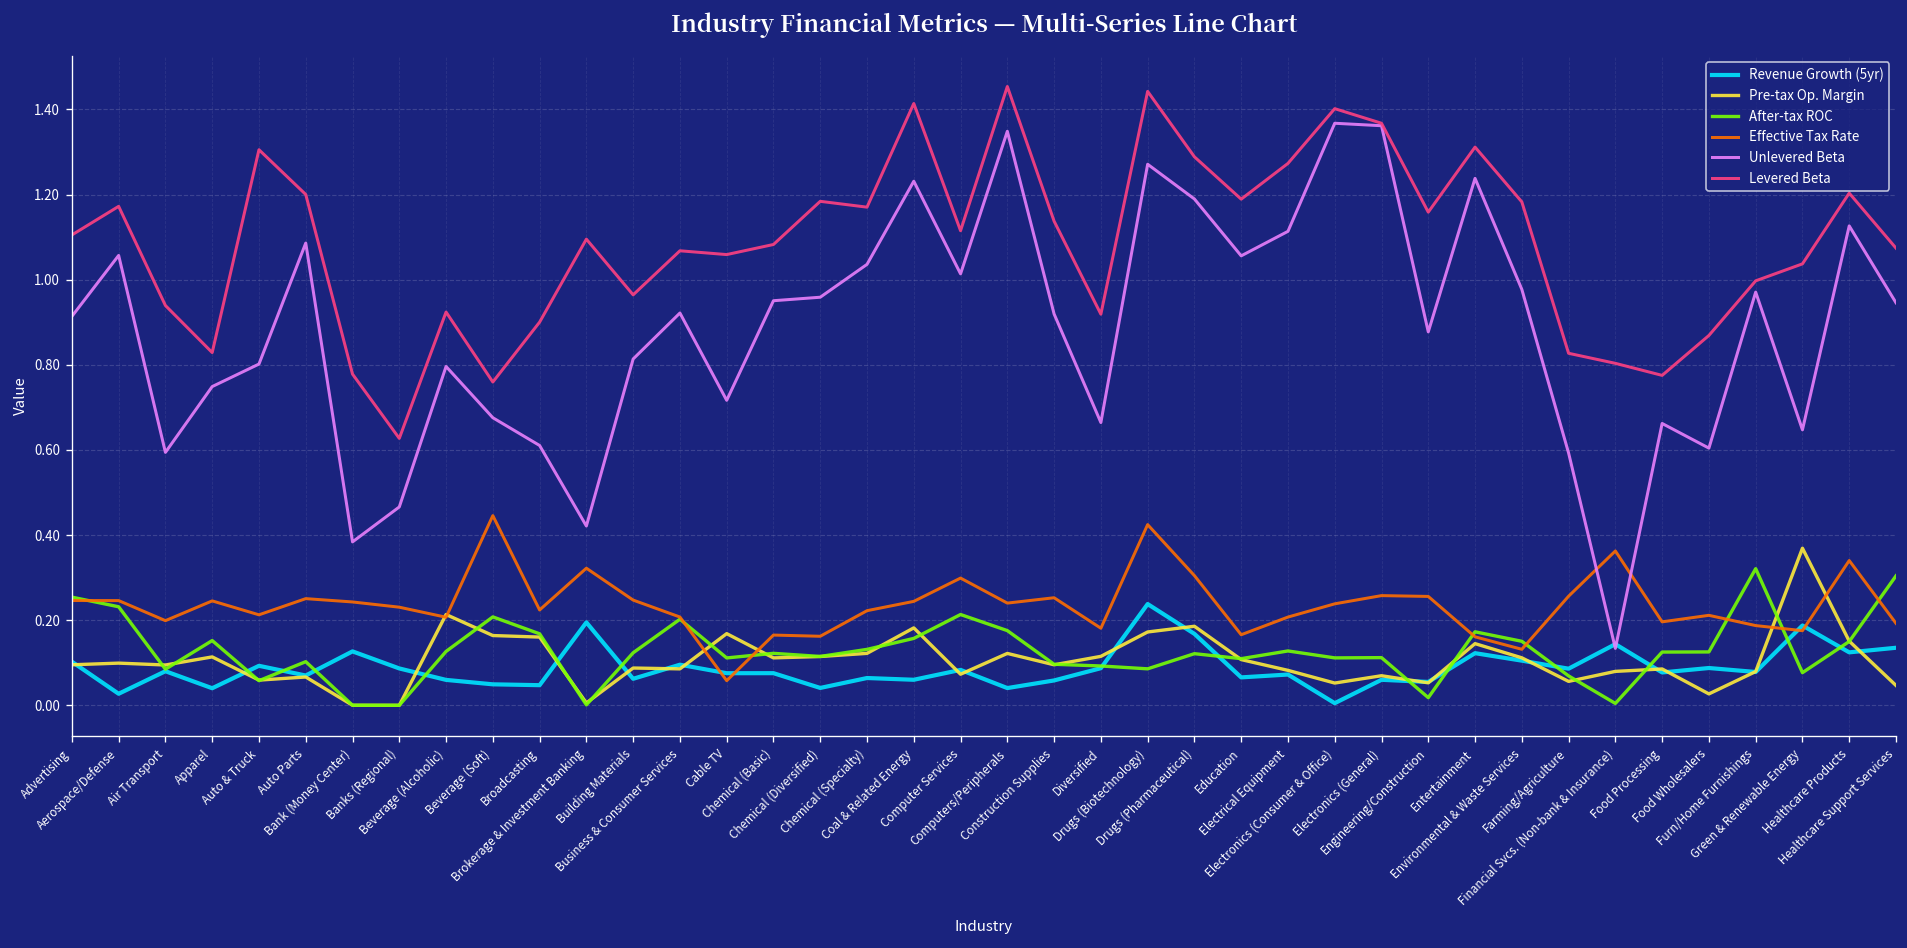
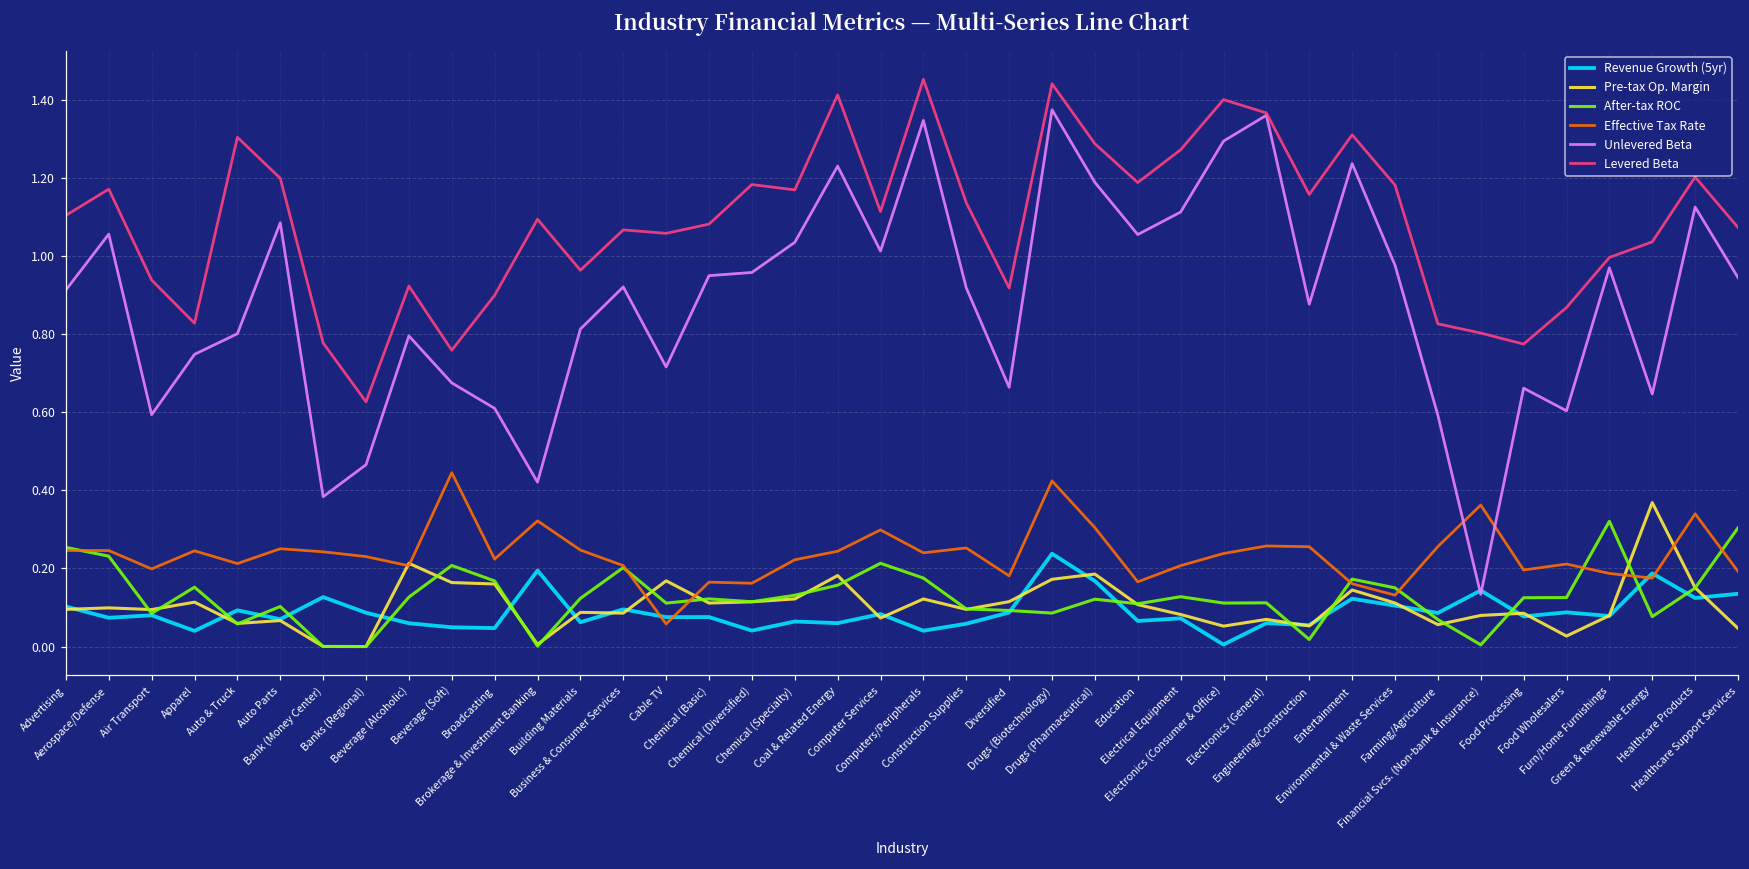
  {
    "Revenue Growth (5yr)": {
      "Advertising": 0.10,
-     "Aerospace/Defense": 0.03,
+     "Aerospace/Defense": 0.07,
      "Apparel": 0.04,
      "Auto & Truck": 0.09,
      "Bank (Money Center)": 0.13,
      "Banks (Regional)": 0.09,
      "Beverage (Alcoholic)": 0.06,
      "Beverage (Soft)": 0.05,
      "Broadcasting": 0.05,
      "Brokerage & Investment Banking": 0.19,
      "Building Materials": 0.06,
      "Business & Consumer Services": 0.10,
      "Cable TV": 0.08,
      "Chemical (Basic)": 0.08,
      "Chemical (Diversified)": 0.04,
      "Chemical (Specialty)": 0.06,
      "Coal & Related Energy": 0.06,
      "Computer Services": 0.08,
      "Computers/Peripherals": 0.04,
      "Construction Supplies": 0.06,
      "Drugs (Biotechnology)": 0.24,
      "Drugs (Pharmaceutical)": 0.17,
      "Education": 0.07,
      "Electrical Equipment": 0.07,
      "Electronics (Consumer & Office)": 0.01,
      "Electronics (General)": 0.06,
      "Entertainment": 0.12,
      "Farming/Agriculture": 0.09,
      "Financial Svcs. (Non-bank & Insurance)": 0.14,
      "Food Processing": 0.08,
      "Food Wholesalers": 0.09,
      "Green & Renewable Energy": 0.19,
      "Healthcare Products": 0.12,
      "Healthcare Support Services": 0.14
    },
    "Unlevered Beta": {
      "Advertising": 0.91,
      "Aerospace/Defense": 1.06,
      "Air Transport": 0.59,
      "Apparel": 0.75,
      "Auto & Truck": 0.80,
      "Auto Parts": 1.09,
      "Bank (Money Center)": 0.38,
      "Banks (Regional)": 0.47,
      "Beverage (Alcoholic)": 0.80,
      "Beverage (Soft)": 0.68,
      "Broadcasting": 0.61,
      "Brokerage & Investment Banking": 0.42,
      "Building Materials": 0.81,
      "Business & Consumer Services": 0.92,
      "Cable TV": 0.72,
      "Chemical (Basic)": 0.95,
      "Chemical (Diversified)": 0.96,
      "Chemical (Specialty)": 1.04,
      "Coal & Related Energy": 1.23,
      "Computer Services": 1.01,
      "Computers/Peripherals": 1.35,
      "Construction Supplies": 0.92,
      "Diversified": 0.66,
-     "Drugs (Biotechnology)": 1.27,
+     "Drugs (Biotechnology)": 1.38,
      "Drugs (Pharmaceutical)": 1.19,
      "Education": 1.06,
      "Electrical Equipment": 1.11,
-     "Electronics (Consumer & Office)": 1.37,
+     "Electronics (Consumer & Office)": 1.30,
      "Engineering/Construction": 0.88,
      "Entertainment": 1.24,
      "Environmental & Waste Services": 0.98,
      "Farming/Agriculture": 0.59,
      "Financial Svcs. (Non-bank & Insurance)": 0.13,
      "Food Processing": 0.66,
      "Food Wholesalers": 0.60,
      "Furn/Home Furnishings": 0.97,
      "Green & Renewable Energy": 0.65,
      "Healthcare Products": 1.13,
      "Healthcare Support Services": 0.95
    }
  }
